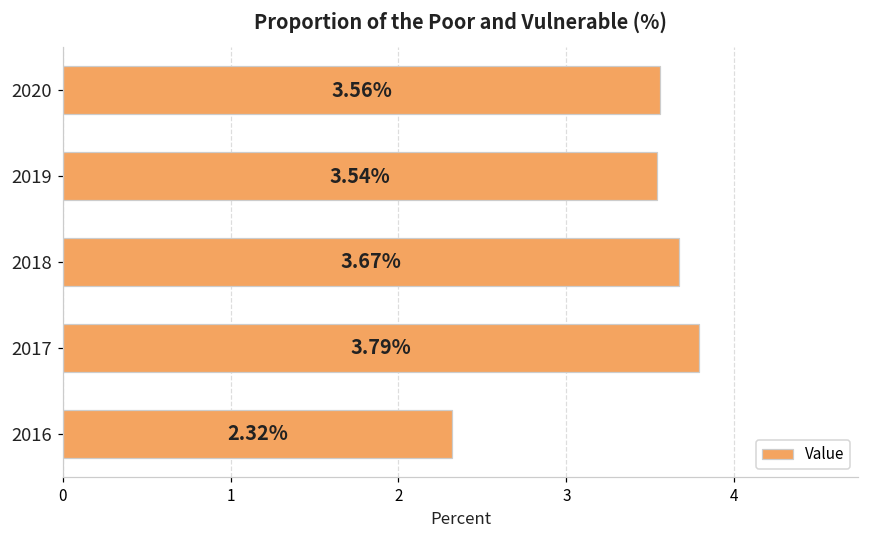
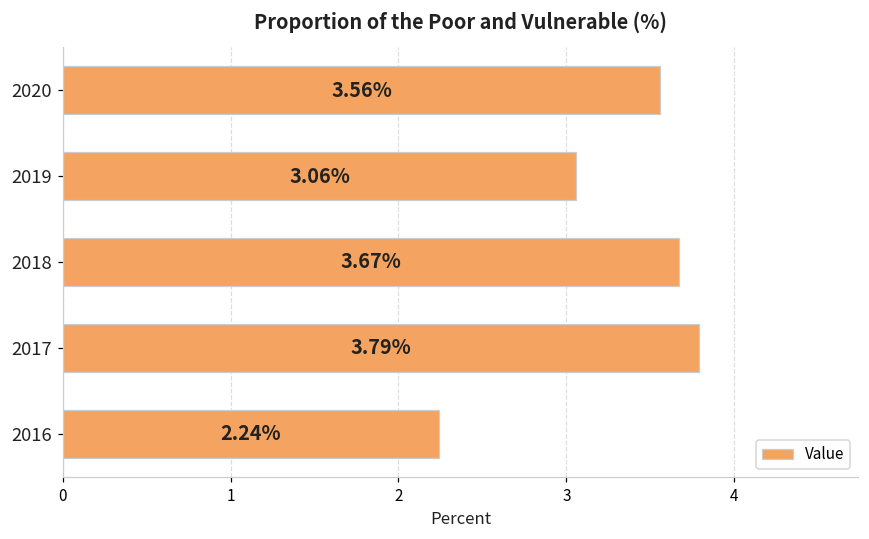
  {
    "2020": "3.56%",
-   "2019": "3.54%",
+   "2019": "3.06%",
    "2018": "3.67%",
    "2017": "3.79%",
-   "2016": "2.32%"
+   "2016": "2.24%"
  }
